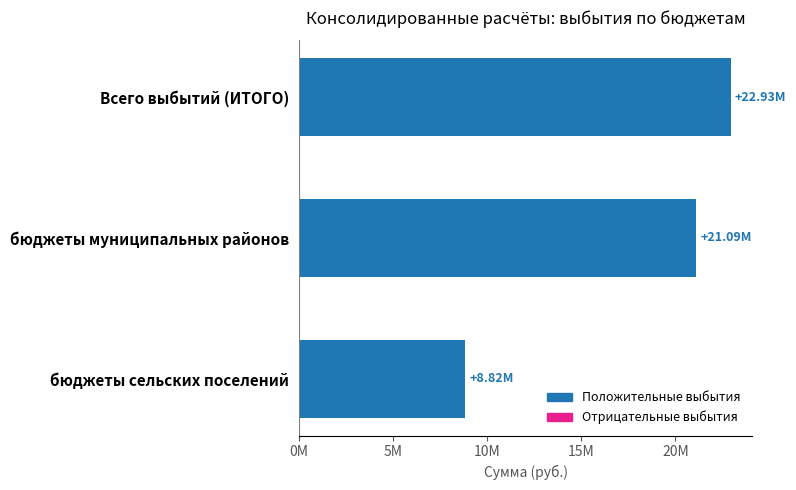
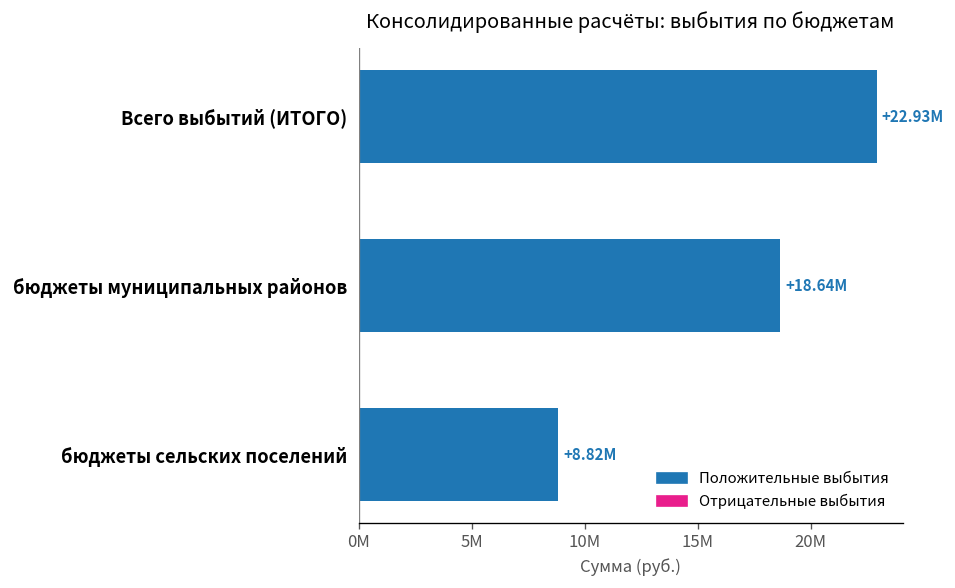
  {
    "Всего выбытий (ИТОГО)": "+22.93M",
-   "бюджеты муниципальных районов": "+21.09M",
+   "бюджеты муниципальных районов": "+18.64M",
    "бюджеты сельских поселений": "+8.82M"
  }
